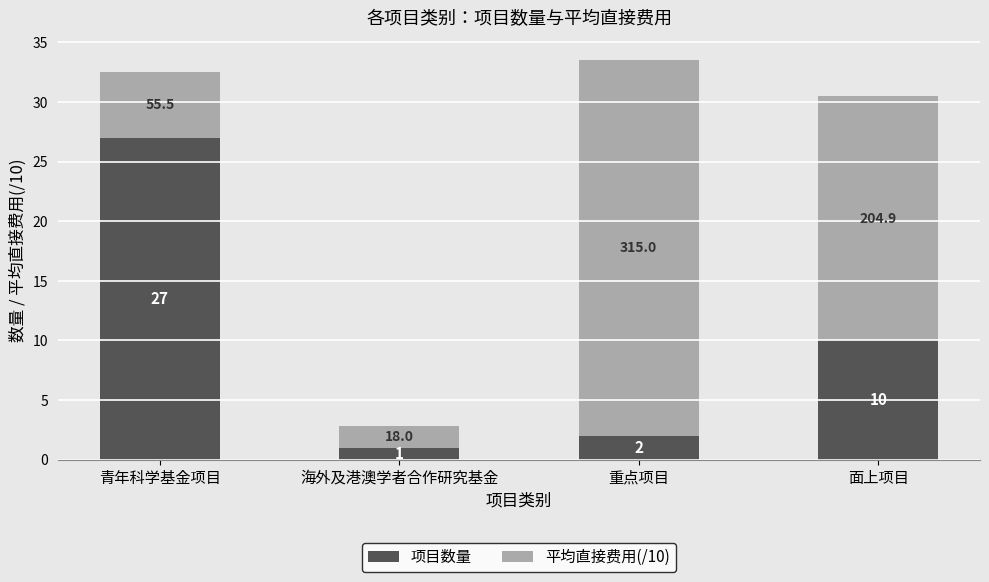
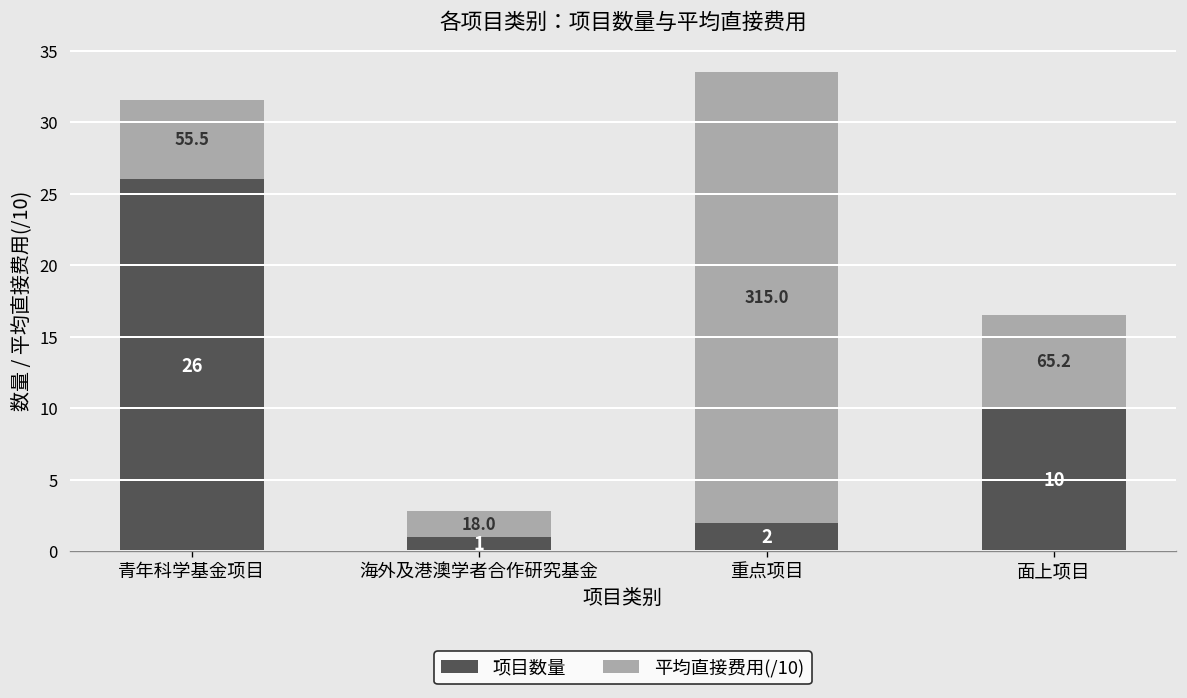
  {
    "项目数量": {
-     "青年科学基金项目": 27,
+     "青年科学基金项目": 26,
      "海外及港澳学者合作研究基金": 1,
      "重点项目": 2,
      "面上项目": 10
    },
    "平均直接费用(/10)": {
-     "面上项目": 204.9
+     "面上项目": 65.2
    }
  }
